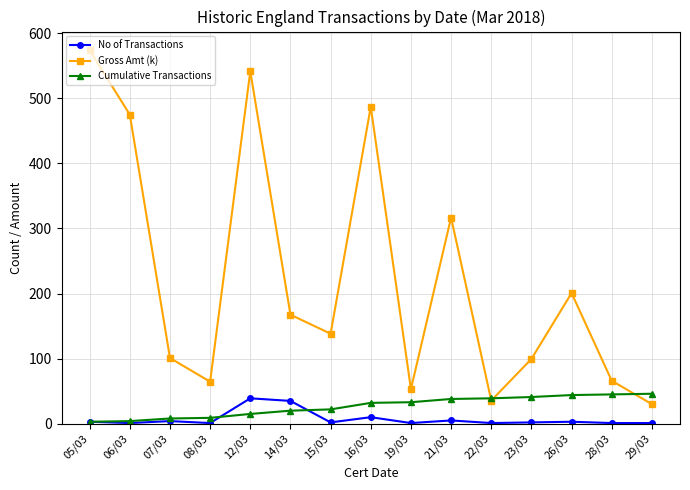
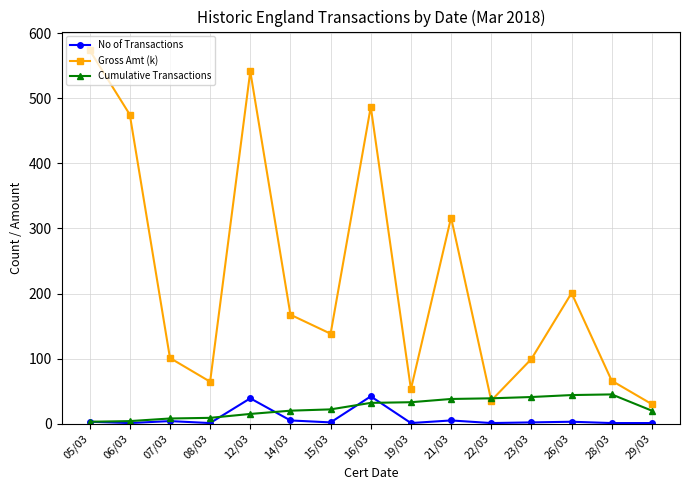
  {
    "No of Transactions": {
      "07/03": 0,
      "08/03": 0,
      "12/03": 40,
-     "14/03": 40,
+     "14/03": 10,
      "15/03": 0,
-     "16/03": 10,
+     "16/03": 40,
      "19/03": 0,
      "21/03": 10,
      "22/03": 0,
      "23/03": 0,
      "26/03": 0,
      "28/03": 0,
      "29/03": 0
    },
    "Gross Amt (k)": {
      "06/03": 470,
      "07/03": 100,
      "08/03": 60,
      "12/03": 540,
      "14/03": 170,
      "15/03": 140,
      "16/03": 490,
      "19/03": 50,
      "21/03": 320,
      "23/03": 100,
      "26/03": 200,
      "28/03": 70,
      "29/03": 30
    },
    "Cumulative Transactions": {
      "07/03": 10,
      "08/03": 10,
      "12/03": 20,
      "14/03": 20,
      "15/03": 20,
      "16/03": 30,
      "19/03": 30,
      "21/03": 40,
      "23/03": 40,
      "26/03": 40,
      "28/03": 50,
-     "29/03": 50
+     "29/03": 20
    }
  }
